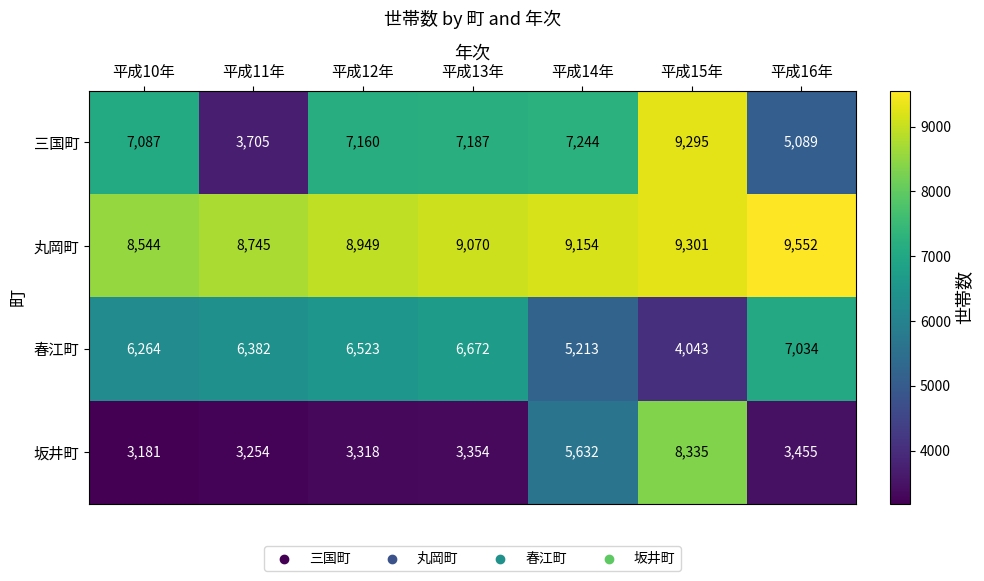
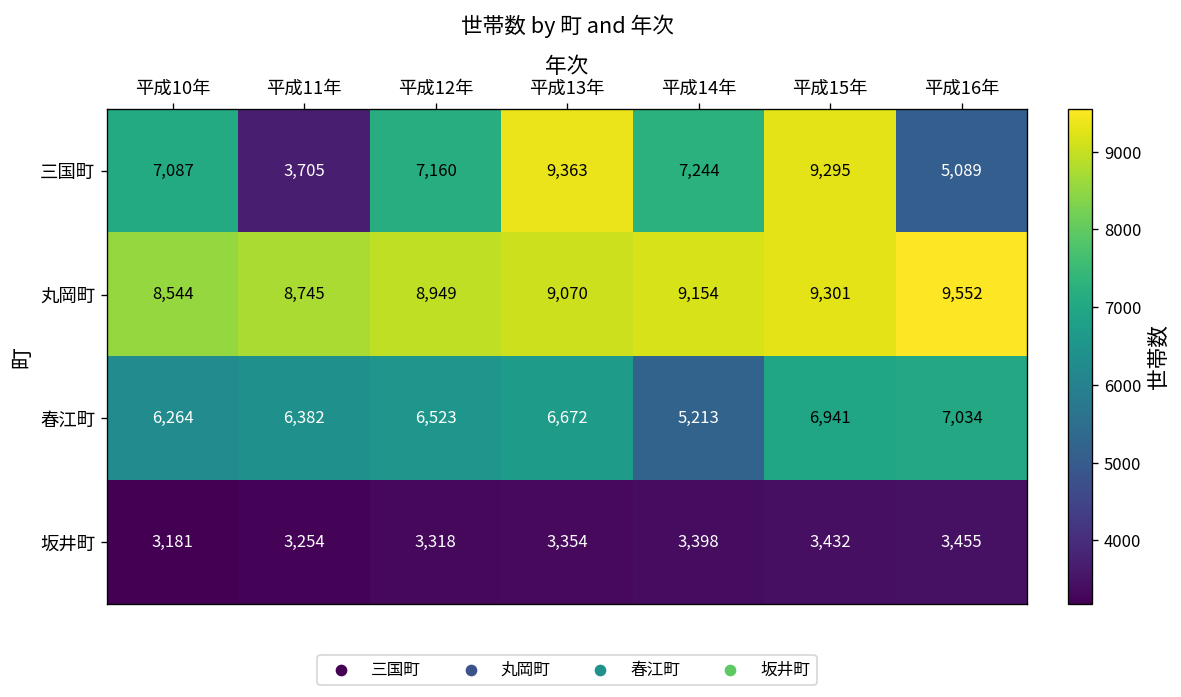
  {
    "三国町": {
      "平成10年": "7,087",
      "平成11年": "3,705",
      "平成12年": "7,160",
-     "平成13年": "7,187",
+     "平成13年": "9,363",
      "平成14年": "7,244",
      "平成15年": "9,295",
      "平成16年": "5,089"
    },
    "丸岡町": {
      "平成10年": "8,544",
      "平成11年": "8,745",
      "平成12年": "8,949",
      "平成13年": "9,070",
      "平成14年": "9,154",
      "平成15年": "9,301",
      "平成16年": "9,552"
    },
    "春江町": {
      "平成10年": "6,264",
      "平成11年": "6,382",
      "平成12年": "6,523",
      "平成13年": "6,672",
      "平成14年": "5,213",
-     "平成15年": "4,043",
+     "平成15年": "6,941",
      "平成16年": "7,034"
    },
    "坂井町": {
      "平成10年": "3,181",
      "平成11年": "3,254",
      "平成12年": "3,318",
      "平成13年": "3,354",
-     "平成14年": "5,632",
-     "平成15年": "8,335",
+     "平成14年": "3,398",
+     "平成15年": "3,432",
      "平成16年": "3,455"
    }
  }
